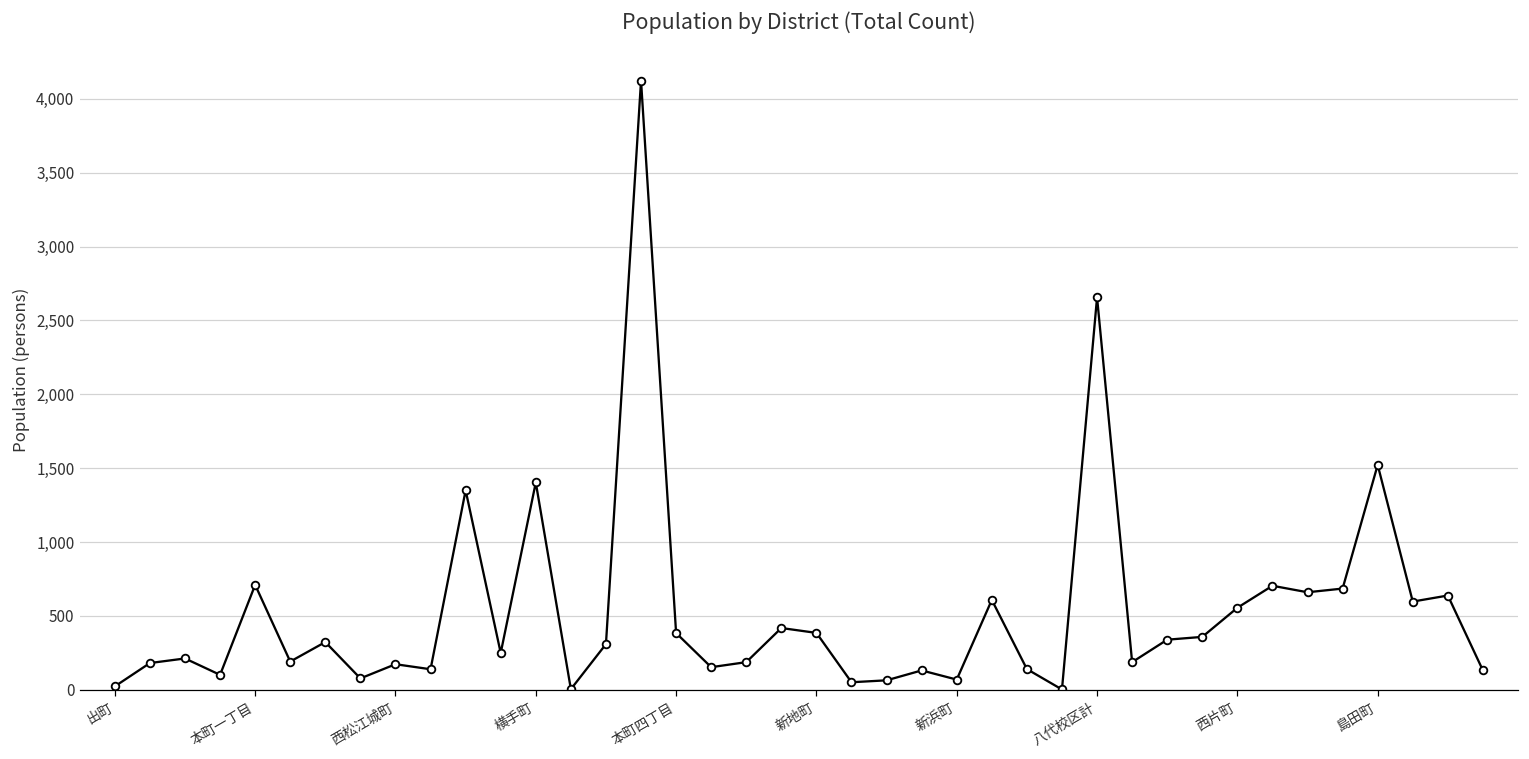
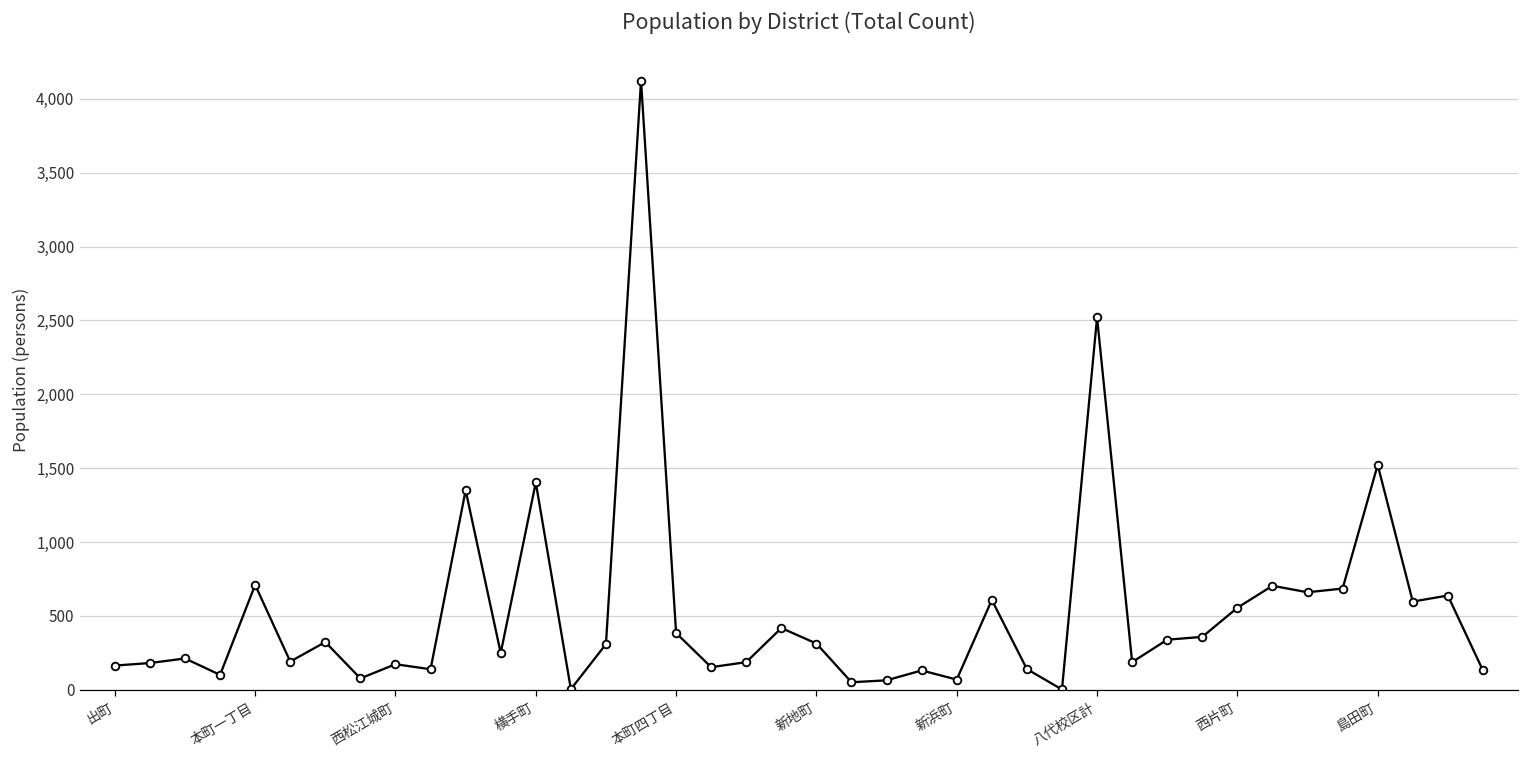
  {
-   "出町": "20",
+   "出町": "160",
    "本町一丁目": "710",
    "西松江城町": "170",
    "横手町": "1,400",
    "本町四丁目": "380",
-   "新地町": "390",
+   "新地町": "310",
    "新浜町": "70",
-   "八代校区計": "2,660",
+   "八代校区計": "2,520",
    "西片町": "560",
    "島田町": "1,520"
  }
